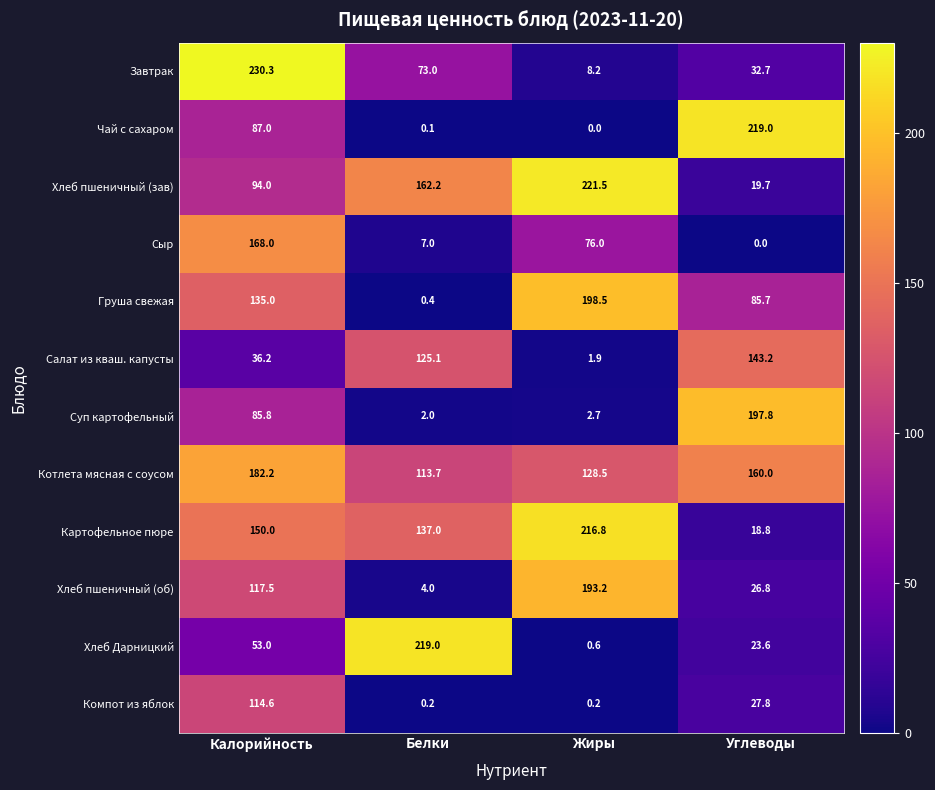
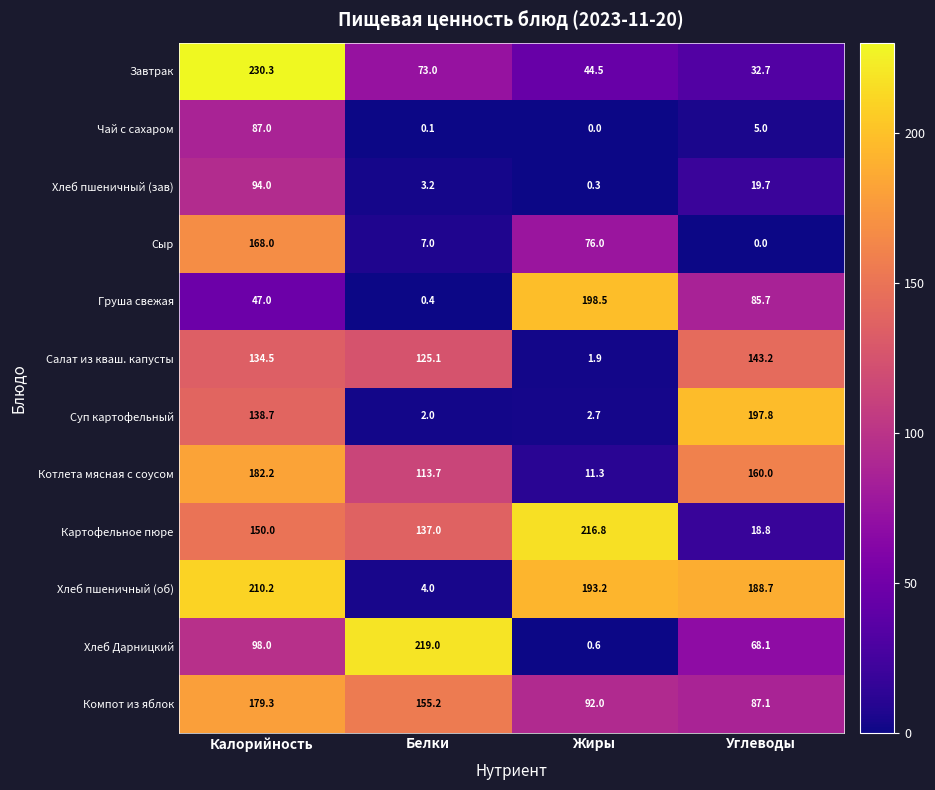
  {
    "Завтрак": {
      "Калорийность": 230.3,
      "Белки": 73.0,
-     "Жиры": 8.2,
+     "Жиры": 44.5,
      "Углеводы": 32.7
    },
    "Чай с сахаром": {
      "Калорийность": 87.0,
      "Белки": 0.1,
      "Жиры": 0.0,
-     "Углеводы": 219.0
+     "Углеводы": 5.0
    },
    "Хлеб пшеничный (зав)": {
      "Калорийность": 94.0,
-     "Белки": 162.2,
-     "Жиры": 221.5,
+     "Белки": 3.2,
+     "Жиры": 0.3,
      "Углеводы": 19.7
    },
    "Сыр": {
      "Калорийность": 168.0,
      "Белки": 7.0,
      "Жиры": 76.0,
      "Углеводы": 0.0
    },
    "Груша свежая": {
-     "Калорийность": 135.0,
+     "Калорийность": 47.0,
      "Белки": 0.4,
      "Жиры": 198.5,
      "Углеводы": 85.7
    },
    "Салат из кваш. капусты": {
-     "Калорийность": 36.2,
+     "Калорийность": 134.5,
      "Белки": 125.1,
      "Жиры": 1.9,
      "Углеводы": 143.2
    },
    "Суп картофельный": {
-     "Калорийность": 85.8,
+     "Калорийность": 138.7,
      "Белки": 2.0,
      "Жиры": 2.7,
      "Углеводы": 197.8
    },
    "Котлета мясная с соусом": {
      "Калорийность": 182.2,
      "Белки": 113.7,
-     "Жиры": 128.5,
+     "Жиры": 11.3,
      "Углеводы": 160.0
    },
    "Картофельное пюре": {
      "Калорийность": 150.0,
      "Белки": 137.0,
      "Жиры": 216.8,
      "Углеводы": 18.8
    },
    "Хлеб пшеничный (об)": {
-     "Калорийность": 117.5,
+     "Калорийность": 210.2,
      "Белки": 4.0,
      "Жиры": 193.2,
-     "Углеводы": 26.8
+     "Углеводы": 188.7
    },
    "Хлеб Дарницкий": {
-     "Калорийность": 53.0,
+     "Калорийность": 98.0,
      "Белки": 219.0,
      "Жиры": 0.6,
-     "Углеводы": 23.6
+     "Углеводы": 68.1
    },
    "Компот из яблок": {
-     "Калорийность": 114.6,
-     "Белки": 0.2,
-     "Жиры": 0.2,
-     "Углеводы": 27.8
+     "Калорийность": 179.3,
+     "Белки": 155.2,
+     "Жиры": 92.0,
+     "Углеводы": 87.1
    }
  }
